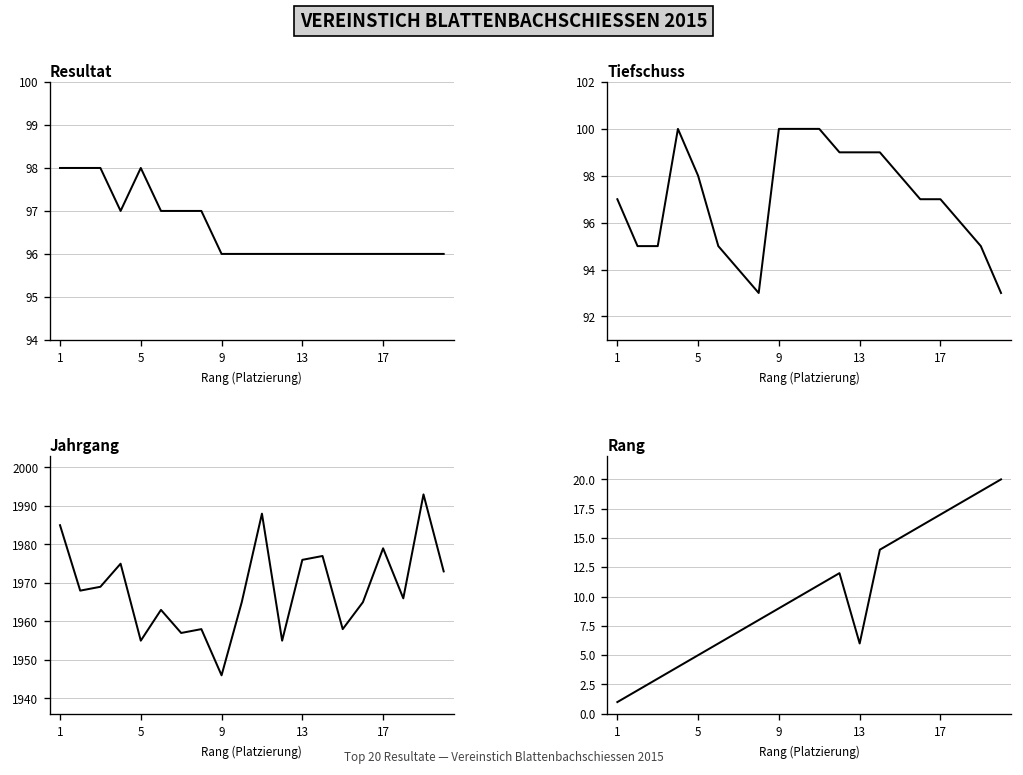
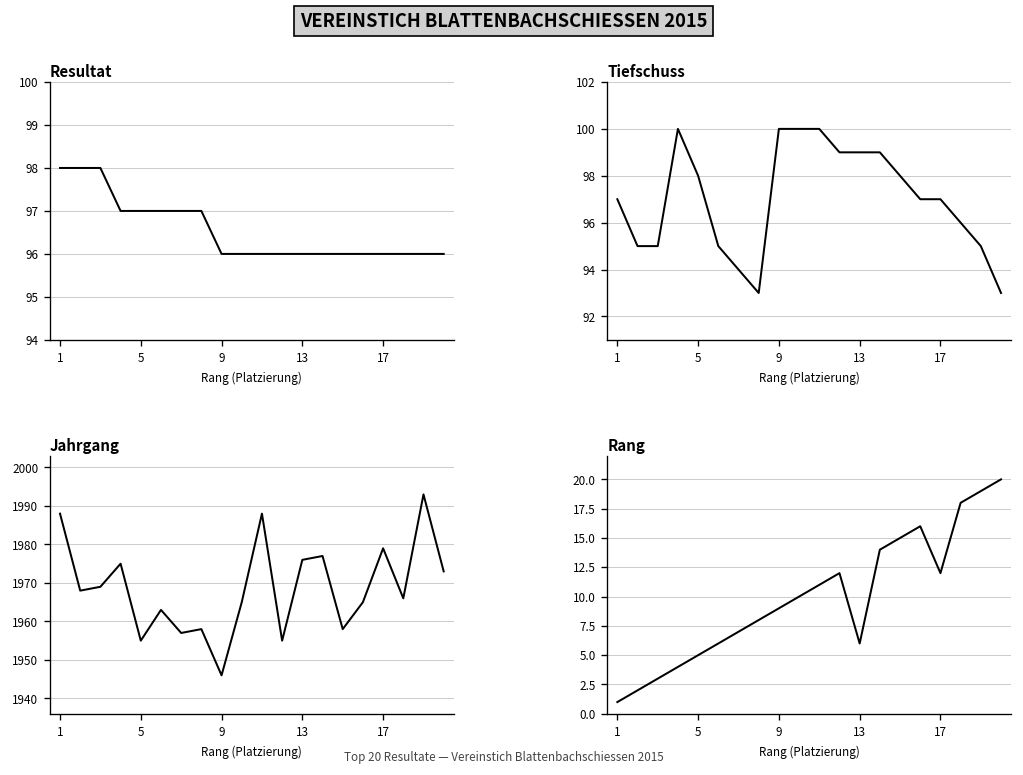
  {
    "Resultat": {
      "1": 98,
-     "5": 98,
+     "5": 97,
      "9": 96,
      "13": 96,
      "17": 96
    },
    "Tiefschuss": {
      "1": 97.0,
      "5": 98.0,
      "9": 100.0,
      "13": 99.0,
      "17": 97.0
    },
    "Jahrgang": {
-     "1": 1985,
+     "1": 1988,
      "5": 1955,
      "9": 1946,
      "13": 1976,
      "17": 1979
    },
    "Rang": {
      "1": 1,
      "5": 5,
      "9": 9,
      "13": 6,
-     "17": 17
+     "17": 12
    }
  }
